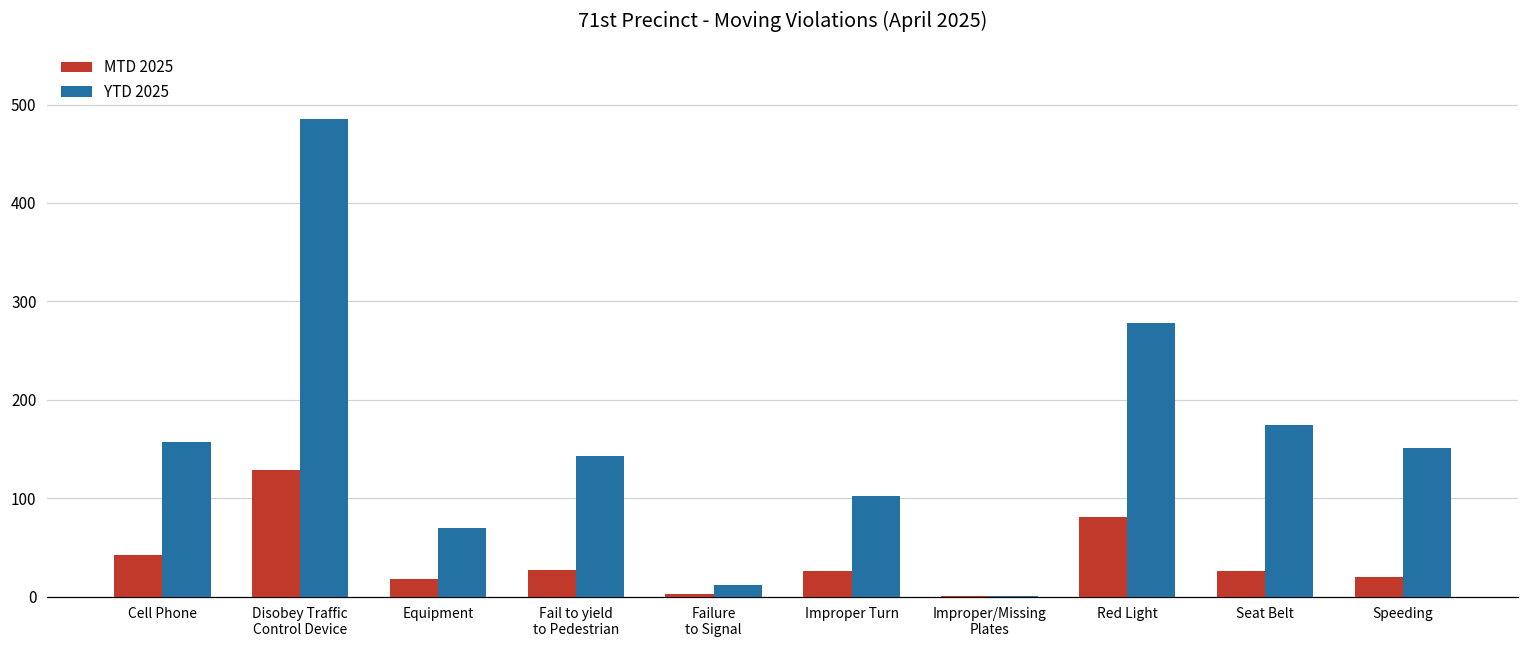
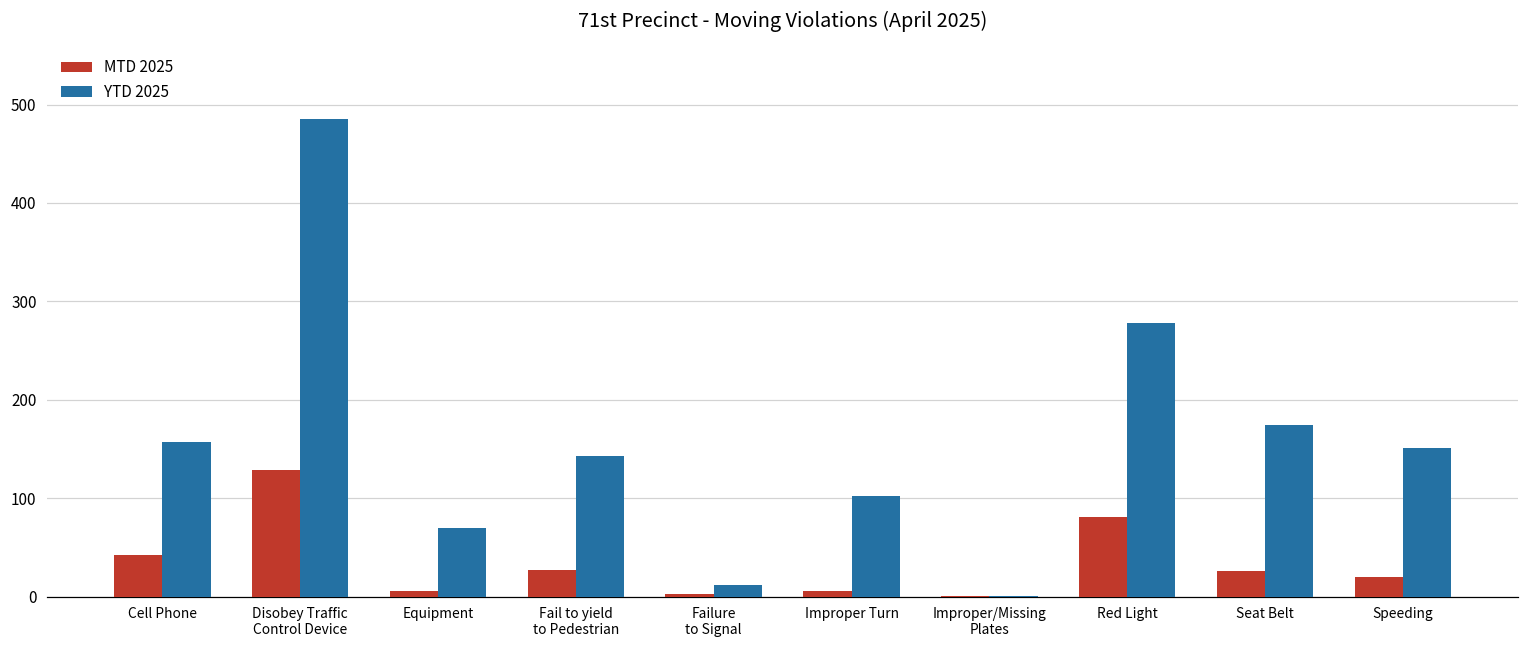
  {
    "MTD 2025": {
      "Cell Phone": 40,
      "Disobey Traffic Control Device": 130,
-     "Equipment": 20,
+     "Equipment": 10,
      "Fail to yield to Pedestrian": 30,
      "Failure to Signal": 0,
-     "Improper Turn": 30,
+     "Improper Turn": 10,
      "Red Light": 80,
      "Seat Belt": 30,
      "Speeding": 20
    },
    "YTD 2025": {
      "Cell Phone": 160,
      "Disobey Traffic Control Device": 490,
      "Equipment": 70,
      "Fail to yield to Pedestrian": 140,
      "Failure to Signal": 10,
      "Improper Turn": 100,
      "Red Light": 280,
      "Seat Belt": 170,
      "Speeding": 150
    }
  }
